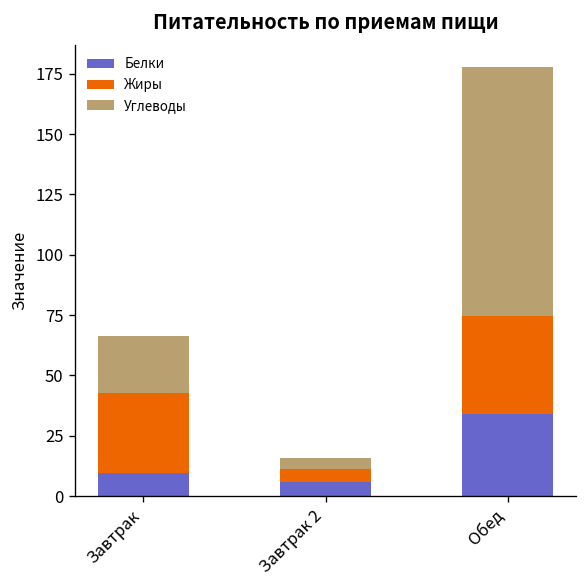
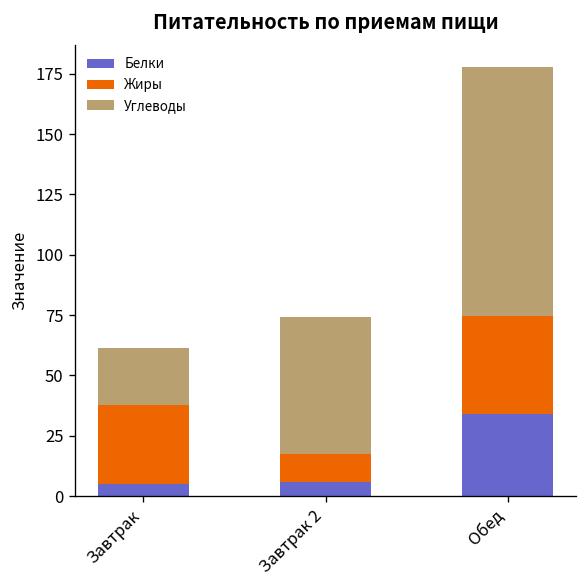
  {
    "Белки": {
-     "Завтрак": 10,
+     "Завтрак": 5,
      "Завтрак 2": 6,
      "Обед": 34
    },
    "Жиры": {
      "Завтрак": 33,
-     "Завтрак 2": 6,
+     "Завтрак 2": 12,
      "Обед": 40
    },
    "Углеводы": {
      "Завтрак": 24,
-     "Завтрак 2": 5,
+     "Завтрак 2": 57,
      "Обед": 103
    }
  }
